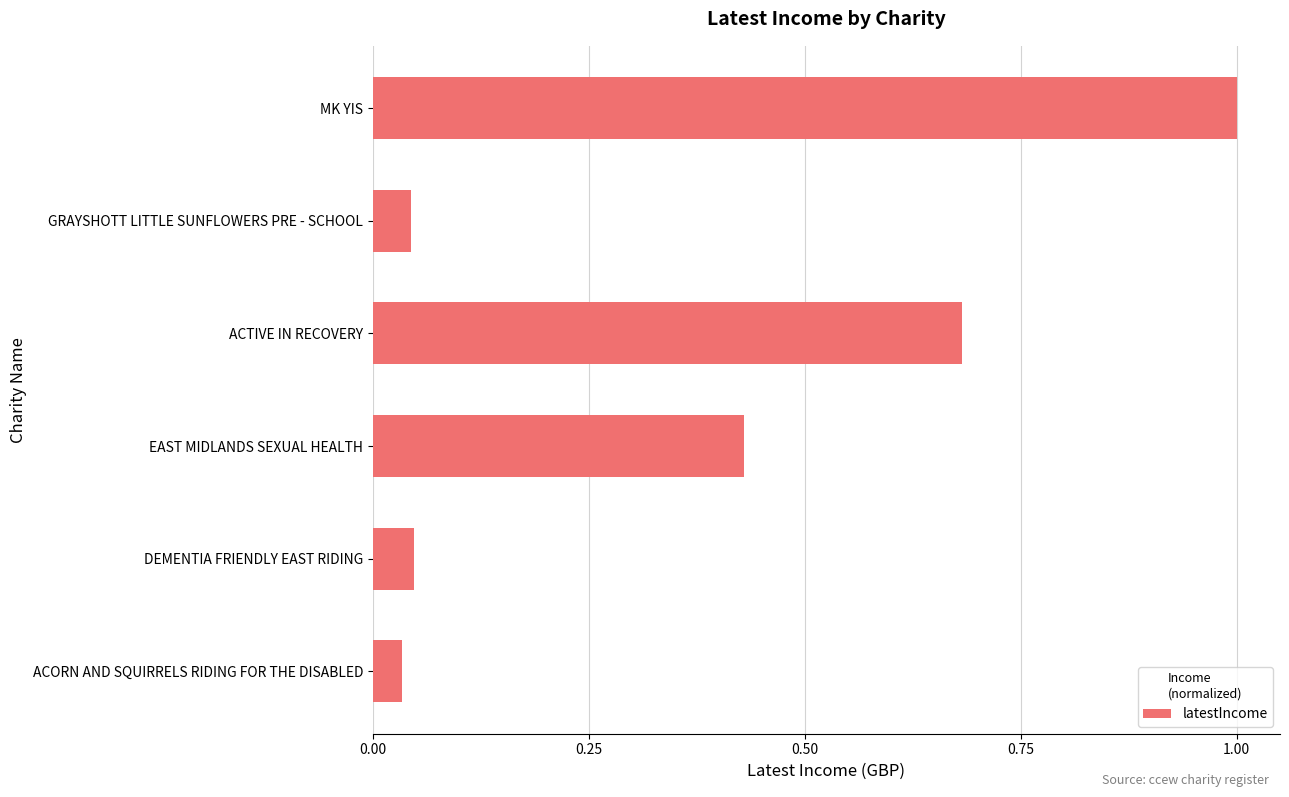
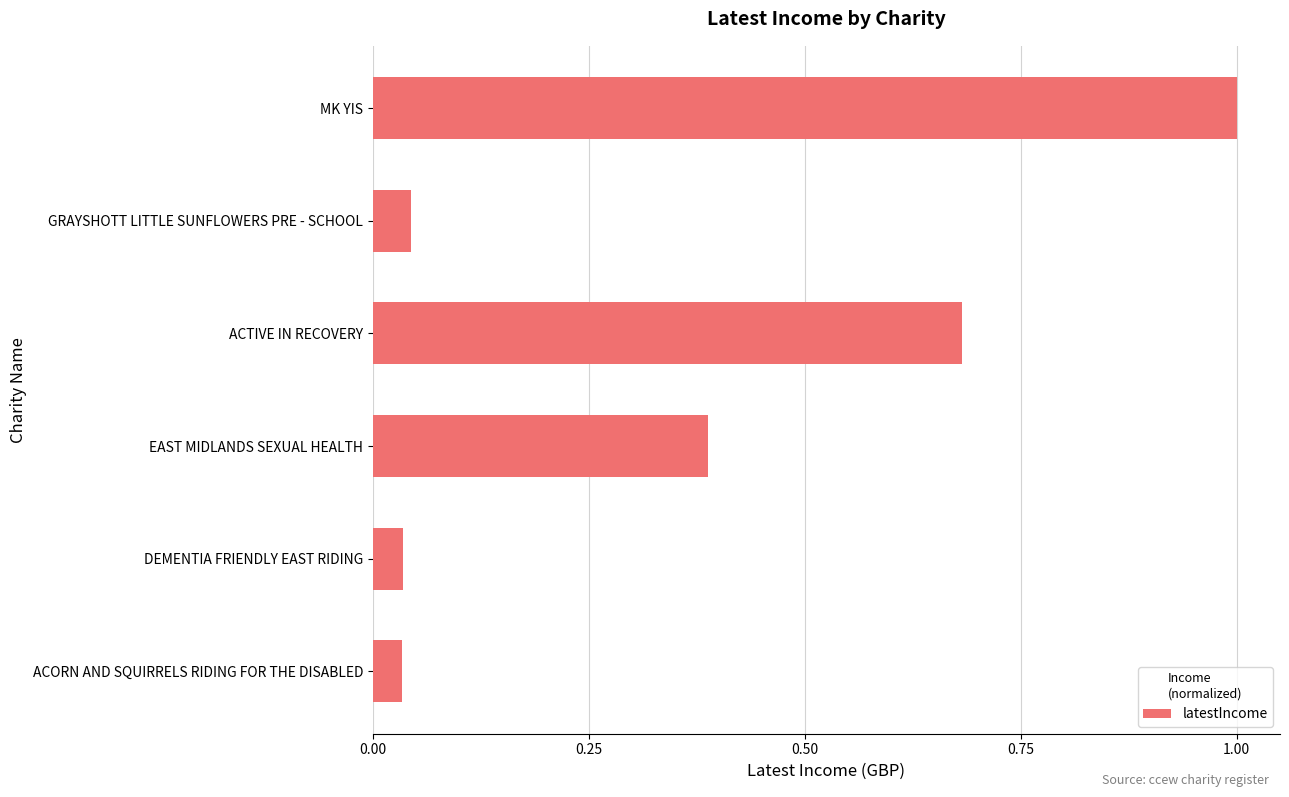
  {
    "MK YIS": 1.00,
    "GRAYSHOTT LITTLE SUNFLOWERS PRE - SCHOOL": 0.04,
    "ACTIVE IN RECOVERY": 0.68,
-   "EAST MIDLANDS SEXUAL HEALTH": 0.43,
-   "DEMENTIA FRIENDLY EAST RIDING": 0.05,
+   "EAST MIDLANDS SEXUAL HEALTH": 0.39,
+   "DEMENTIA FRIENDLY EAST RIDING": 0.04,
    "ACORN AND SQUIRRELS RIDING FOR THE DISABLED": 0.03
  }
